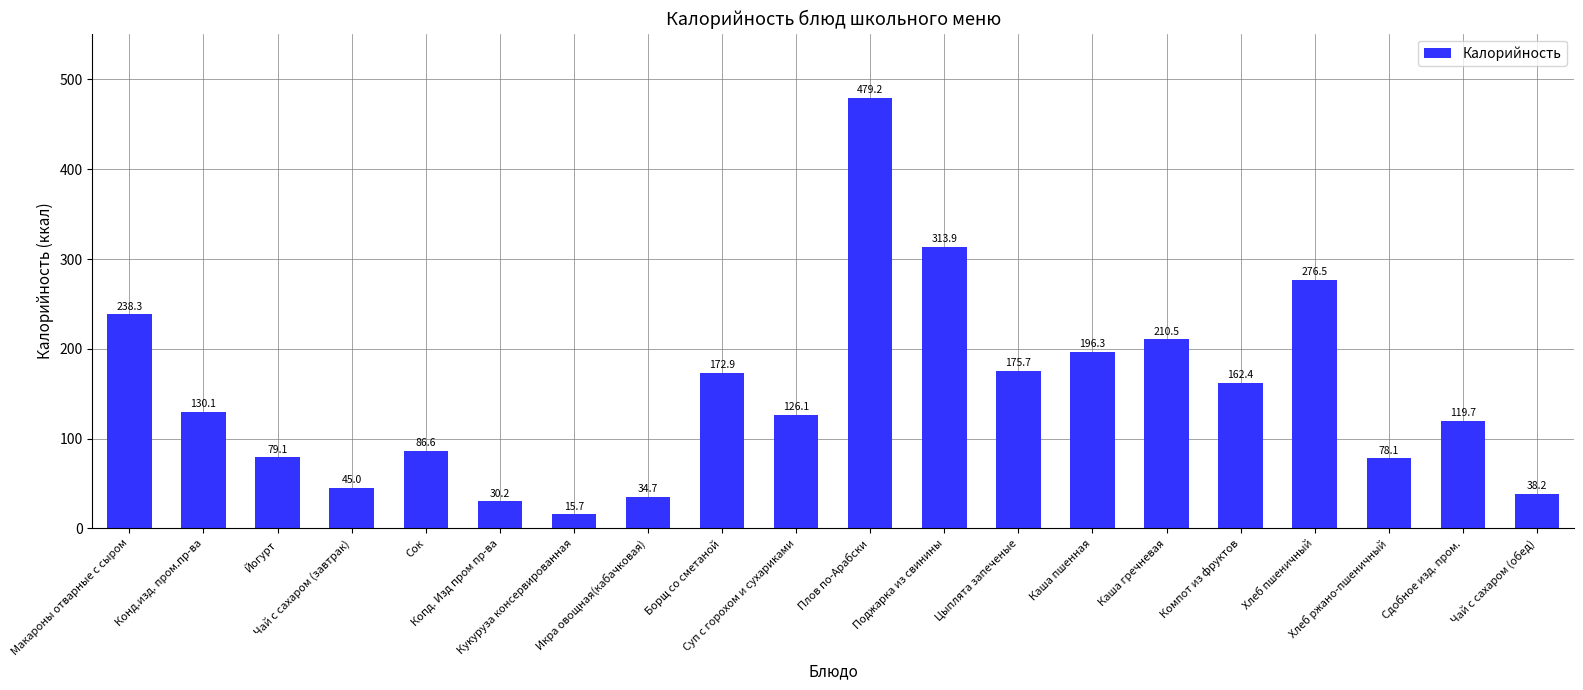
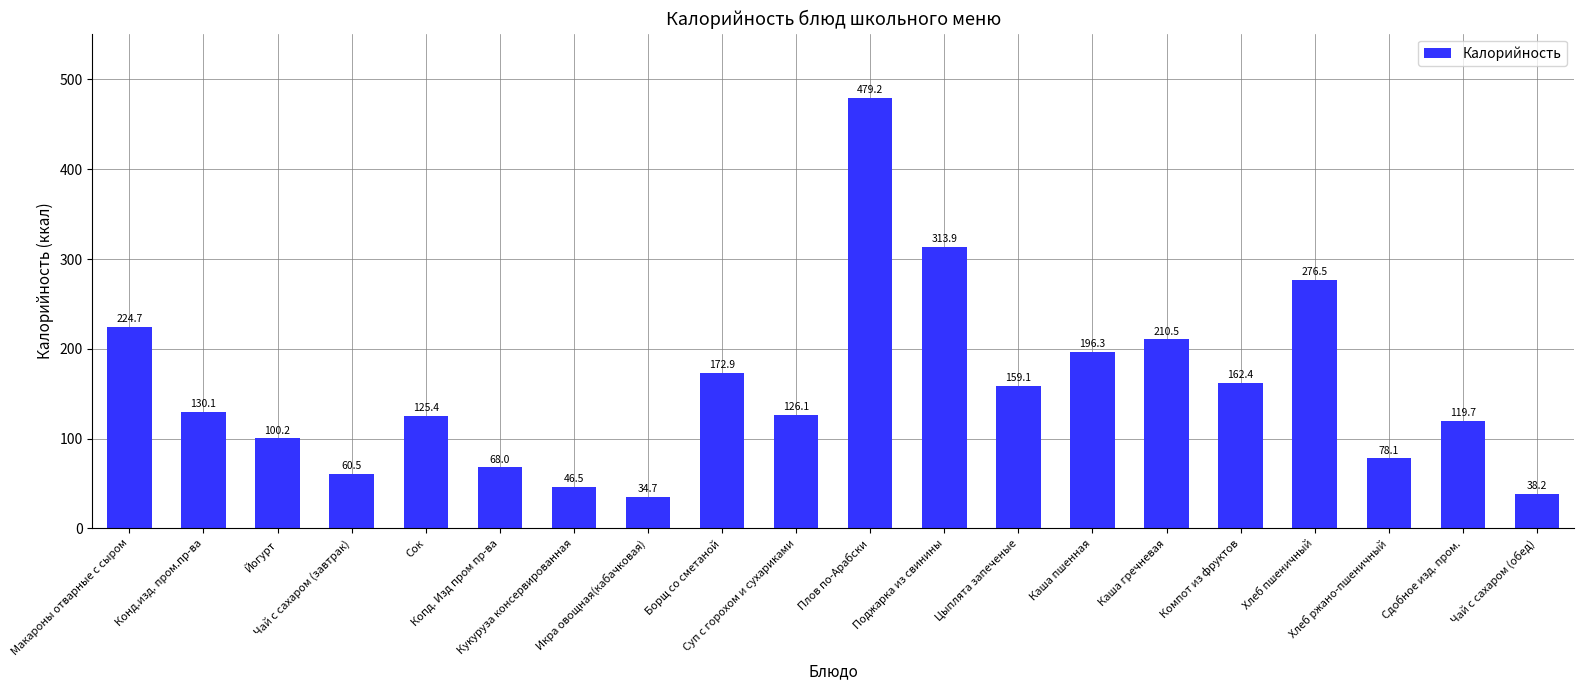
  {
-   "Макароны отварные с сыром": 238.3,
+   "Макароны отварные с сыром": 224.7,
    "Конд.изд. пром.пр-ва": 130.1,
-   "Йогурт": 79.1,
-   "Чай с сахаром (завтрак)": 45.0,
-   "Сок": 86.6,
-   "Копд. Изд пром пр-ва": 30.2,
-   "Кукуруза консервированная": 15.7,
+   "Йогурт": 100.2,
+   "Чай с сахаром (завтрак)": 60.5,
+   "Сок": 125.4,
+   "Копд. Изд пром пр-ва": 68.0,
+   "Кукуруза консервированная": 46.5,
    "Икра овощная(кабачковая)": 34.7,
    "Борщ со сметаной": 172.9,
    "Суп с горохом и сухариками": 126.1,
    "Плов по-Арабски": 479.2,
    "Поджарка из свинины": 313.9,
-   "Цыплята запеченые": 175.7,
+   "Цыплята запеченые": 159.1,
    "Каша пшенная": 196.3,
    "Каша гречневая": 210.5,
    "Компот из фруктов": 162.4,
    "Хлеб пшеничный": 276.5,
    "Хлеб ржано-пшеничный": 78.1,
    "Сдобное изд. пром.": 119.7,
    "Чай с сахаром (обед)": 38.2
  }
